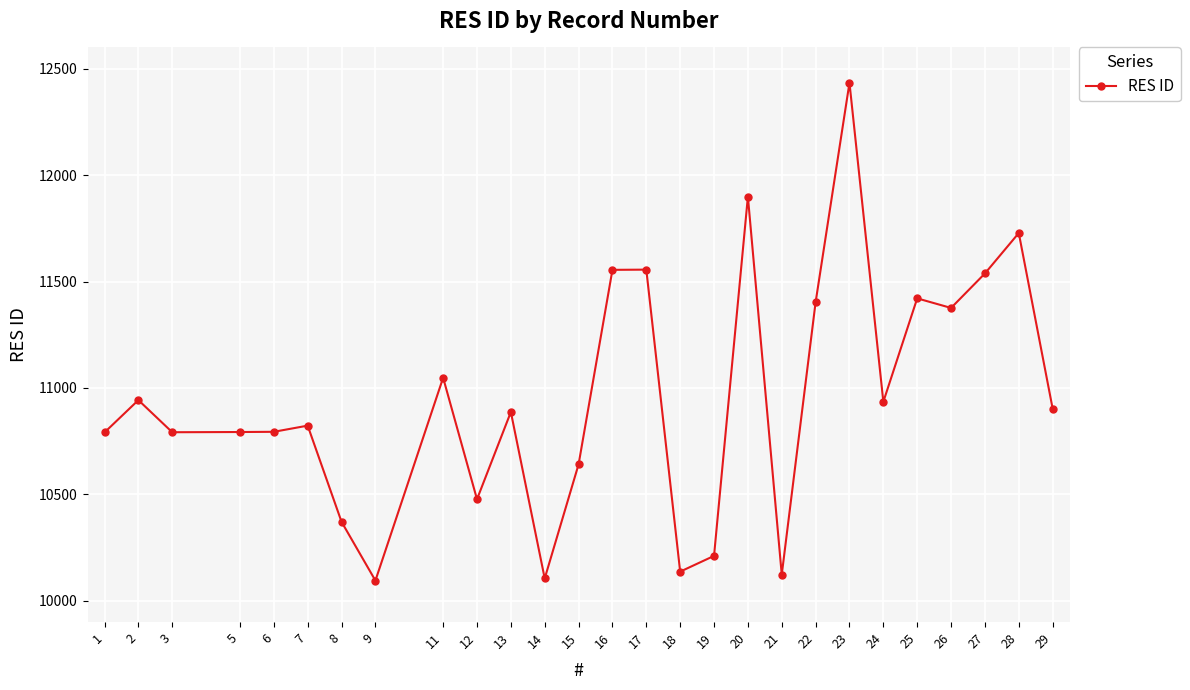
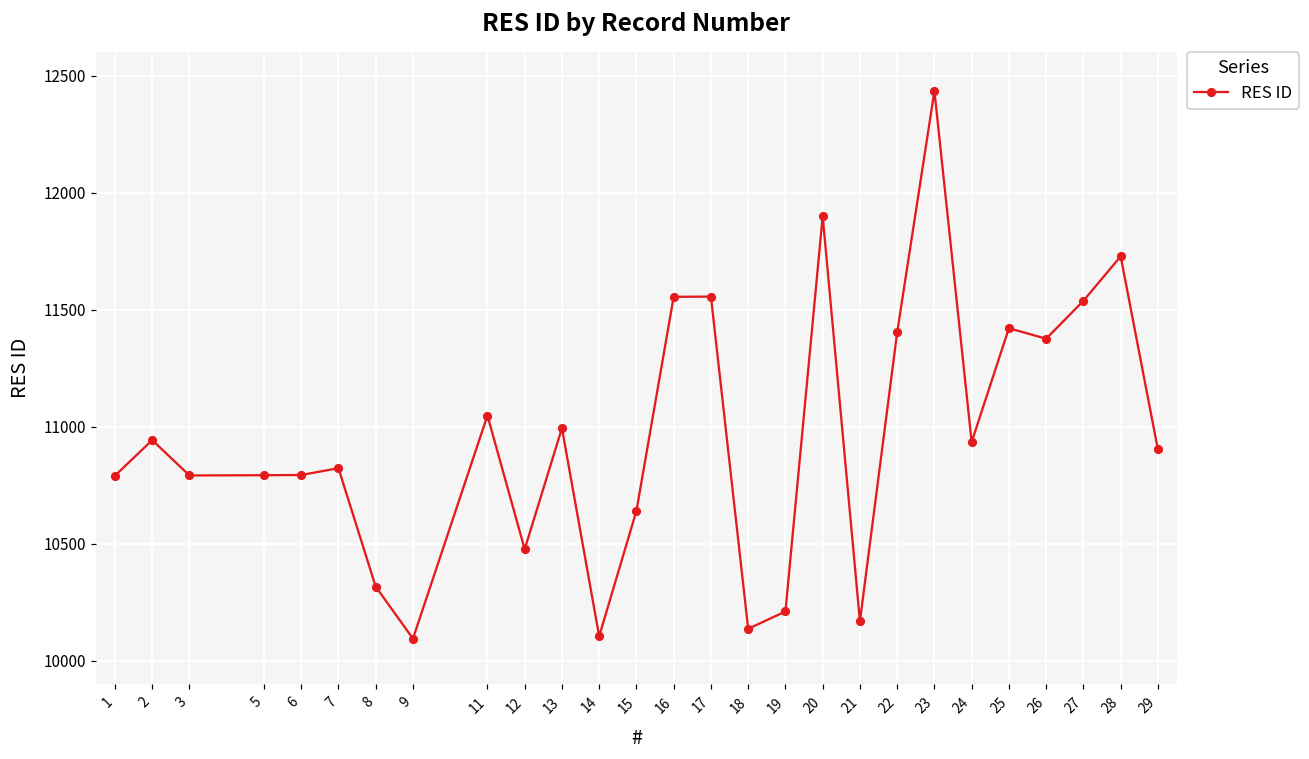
  {
    "1": 10790,
    "2": 10940,
    "3": 10790,
    "5": 10790,
    "6": 10790,
    "7": 10820,
-   "8": 10370,
+   "8": 10320,
    "9": 10100,
    "11": 11050,
    "12": 10480,
-   "13": 10890,
+   "13": 10990,
    "14": 10110,
    "15": 10640,
    "16": 11560,
    "17": 11560,
    "18": 10140,
    "19": 10210,
    "20": 11900,
-   "21": 10120,
+   "21": 10170,
    "22": 11400,
    "23": 12430,
    "24": 10940,
    "25": 11420,
    "26": 11380,
    "27": 11540,
    "28": 11730,
    "29": 10900
  }
